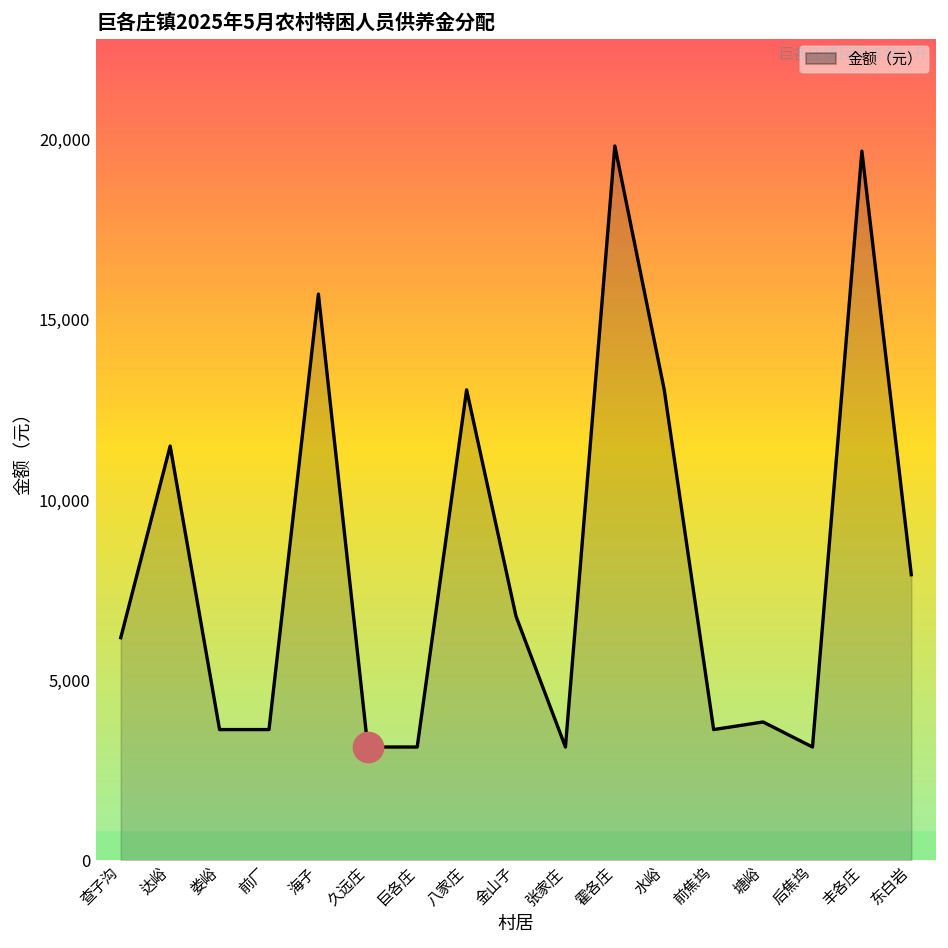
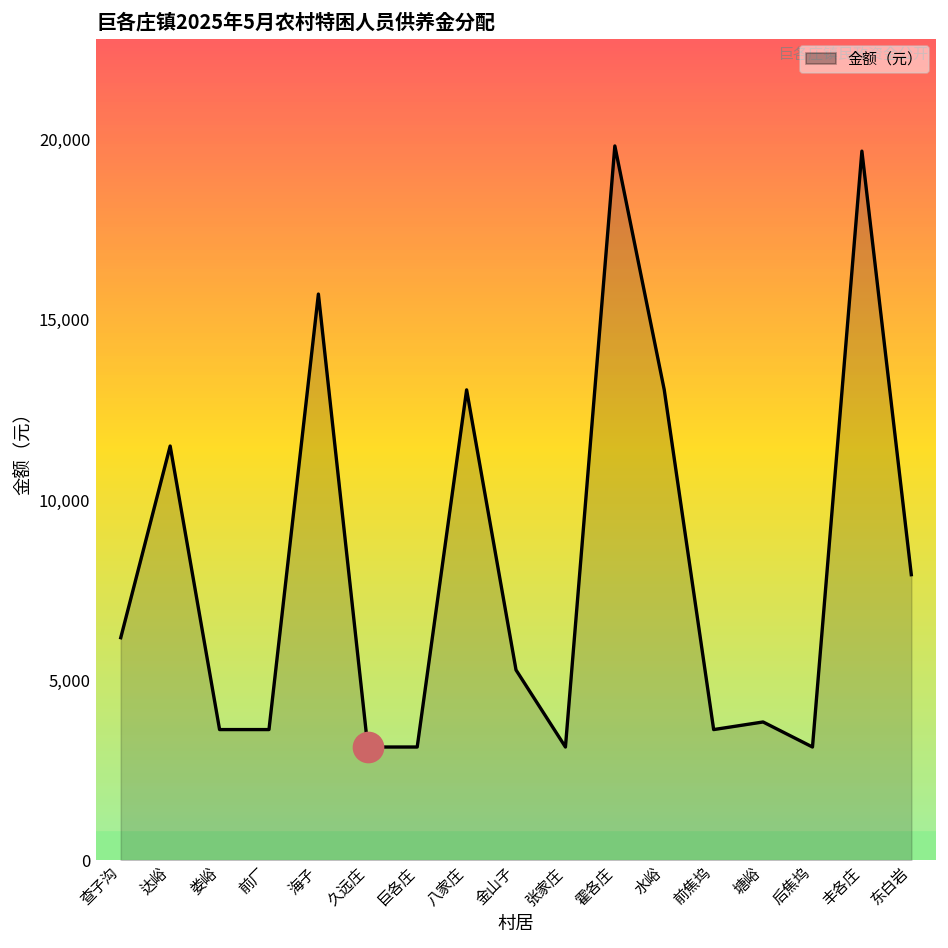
  {
    "金额（元）": {
      "查子沟": "6,200",
      "达峪": "11,500",
      "娄峪": "3,600",
      "前厂": "3,600",
      "海子": "15,700",
      "巨各庄": "3,100",
      "八家庄": "13,100",
-     "金山子": "6,800",
+     "金山子": "5,300",
      "张家庄": "3,100",
      "霍各庄": "19,800",
      "水峪": "13,100",
      "前焦坞": "3,600",
      "塘峪": "3,800",
      "后焦坞": "3,100",
      "丰各庄": "19,700",
      "东白岩": "7,900"
    }
  }
